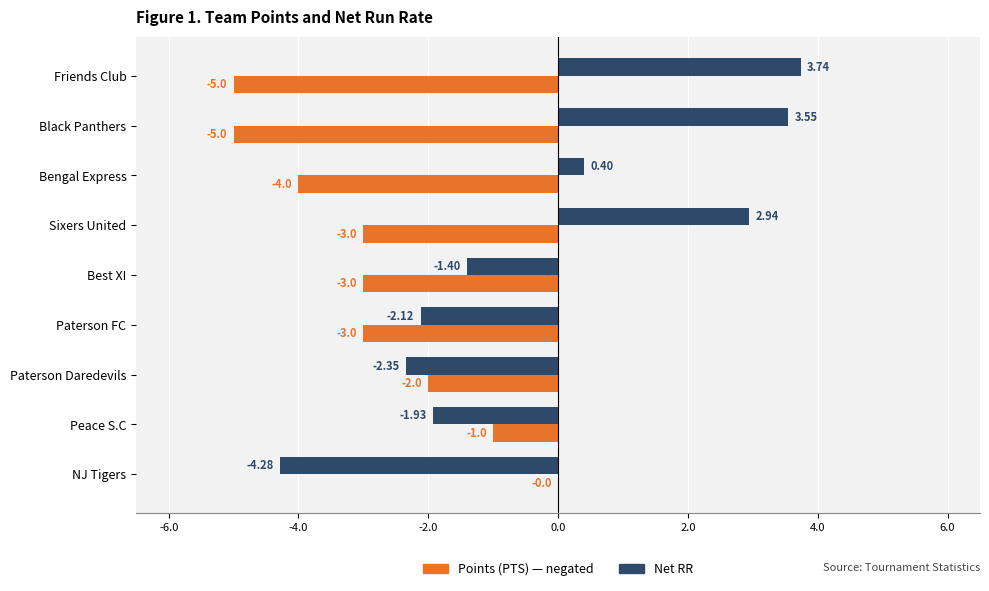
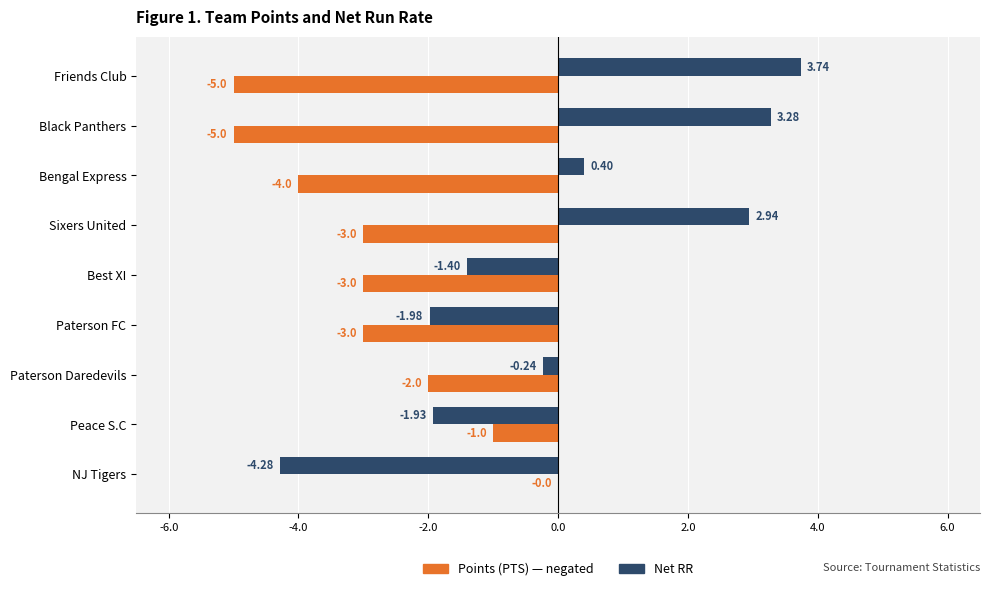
  {
    "Net RR": {
      "Friends Club": 3.74,
-     "Black Panthers": 3.55,
+     "Black Panthers": 3.28,
      "Bengal Express": 0.40,
      "Sixers United": 2.94,
      "Best XI": -1.40,
-     "Paterson FC": -2.12,
-     "Paterson Daredevils": -2.35,
+     "Paterson FC": -1.98,
+     "Paterson Daredevils": -0.24,
      "Peace S.C": -1.93,
      "NJ Tigers": -4.28
    }
  }
